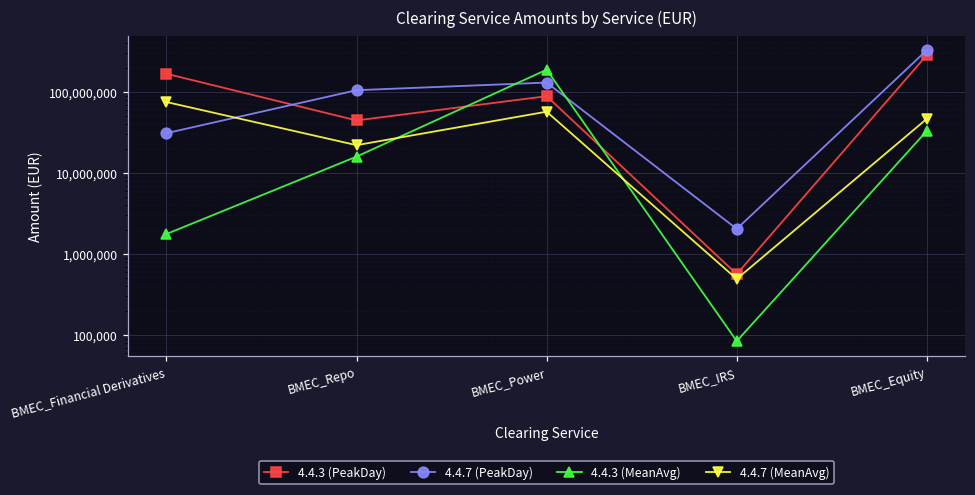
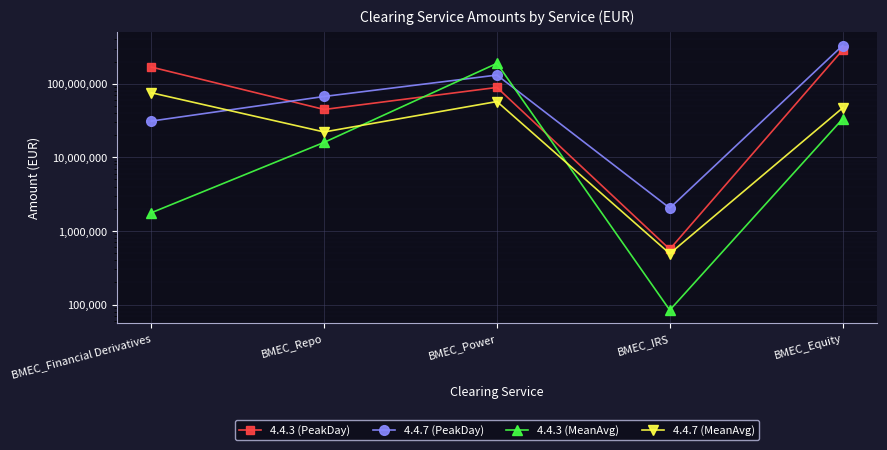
  {
    "4.4.3 (PeakDay)": {
      "BMEC_Financial Derivatives": "170,000,000",
      "BMEC_Repo": "40,000,000",
      "BMEC_Power": "90,000,000",
      "BMEC_IRS": "600,000",
      "BMEC_Equity": "290,000,000"
    },
    "4.4.7 (PeakDay)": {
      "BMEC_Financial Derivatives": "31,000,000",
-     "BMEC_Repo": "110,000,000",
+     "BMEC_Repo": "70,000,000",
      "BMEC_Power": "130,000,000",
      "BMEC_IRS": "2,000,000",
      "BMEC_Equity": "300,000,000"
    },
    "4.4.3 (MeanAvg)": {
      "BMEC_Financial Derivatives": "1,800,000",
      "BMEC_Repo": "16,000,000",
      "BMEC_Power": "190,000,000",
      "BMEC_IRS": "80,000",
      "BMEC_Equity": "30,000,000"
    },
    "4.4.7 (MeanAvg)": {
      "BMEC_Financial Derivatives": "80,000,000",
      "BMEC_Repo": "22,000,000",
      "BMEC_Power": "60,000,000",
      "BMEC_IRS": "500,000",
      "BMEC_Equity": "50,000,000"
    }
  }
